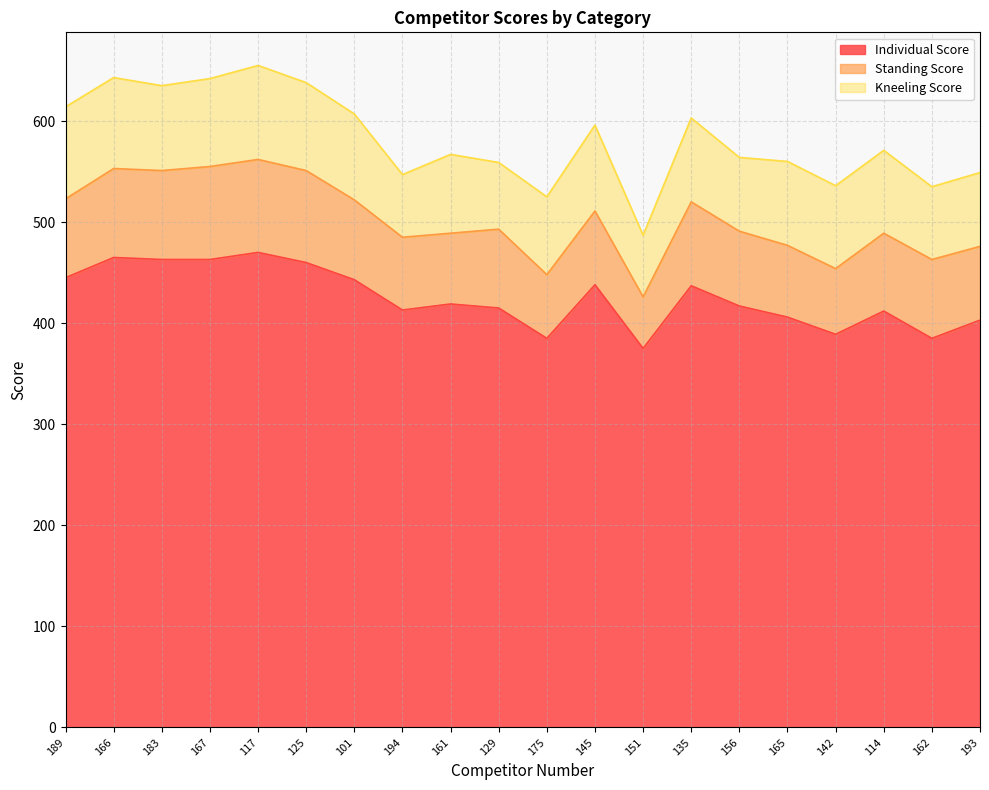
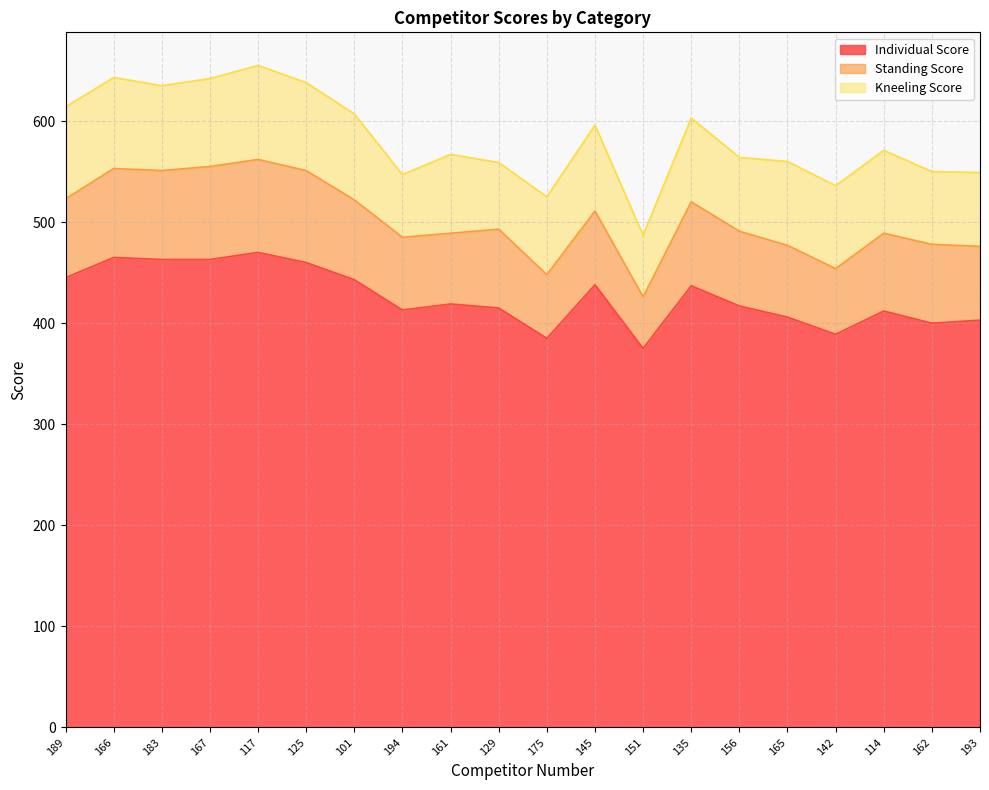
  {
    "Individual Score": {
      "189": 445,
      "166": 465,
      "183": 463,
      "167": 463,
      "117": 470,
      "125": 460,
      "101": 443,
      "194": 413,
      "161": 419,
      "129": 415,
      "175": 385,
      "145": 438,
      "151": 375,
      "135": 437,
      "156": 417,
      "165": 406,
      "142": 389,
      "114": 412,
-     "162": 385,
+     "162": 400,
      "193": 403
    },
    "Standing Score": {
      "189": 78,
      "166": 88,
      "183": 88,
      "167": 92,
      "117": 92,
      "125": 91,
      "101": 79,
      "194": 72,
      "161": 70,
      "129": 78,
      "175": 63,
      "145": 73,
      "151": 51,
      "135": 83,
      "156": 74,
      "165": 71,
      "142": 65,
      "114": 77,
      "162": 78,
      "193": 73
    },
    "Kneeling Score": {
      "189": 91,
      "166": 90,
      "183": 84,
      "167": 87,
      "117": 93,
      "125": 87,
      "101": 85,
      "194": 62,
      "161": 78,
      "129": 66,
      "175": 77,
      "145": 85,
      "151": 61,
      "135": 83,
      "156": 73,
      "165": 83,
      "142": 82,
      "114": 82,
      "162": 72,
      "193": 73
    }
  }
